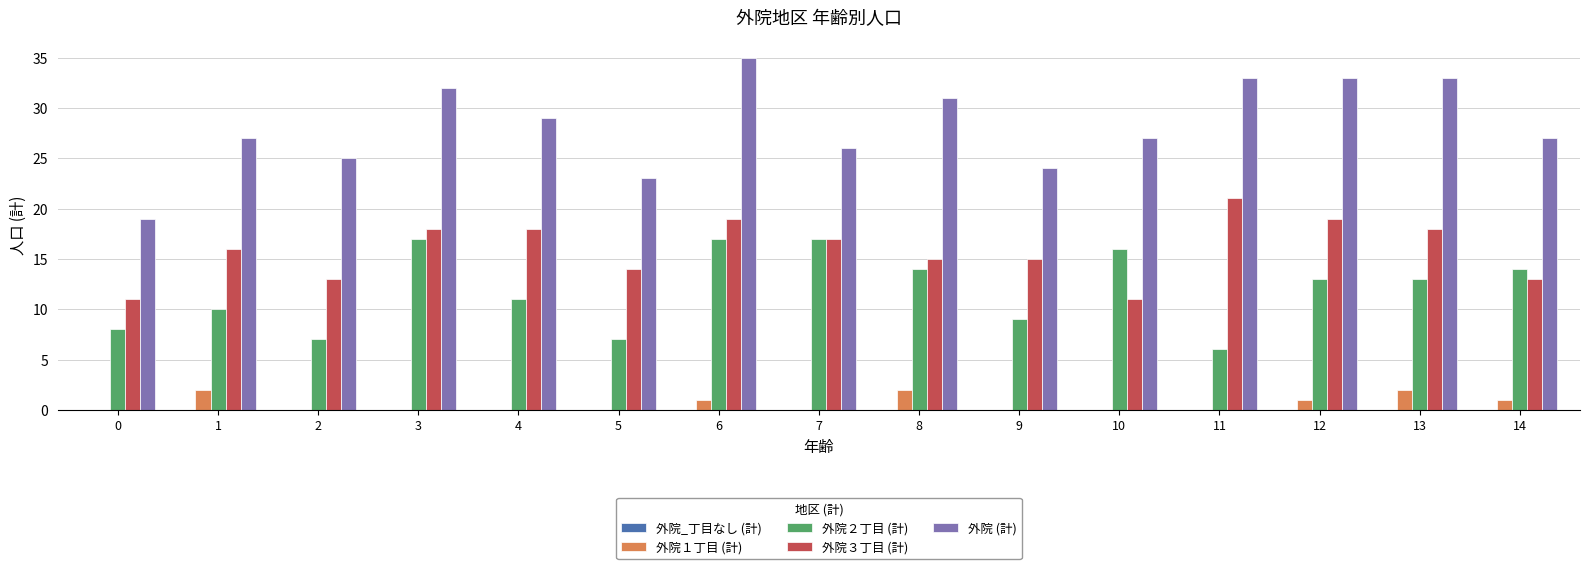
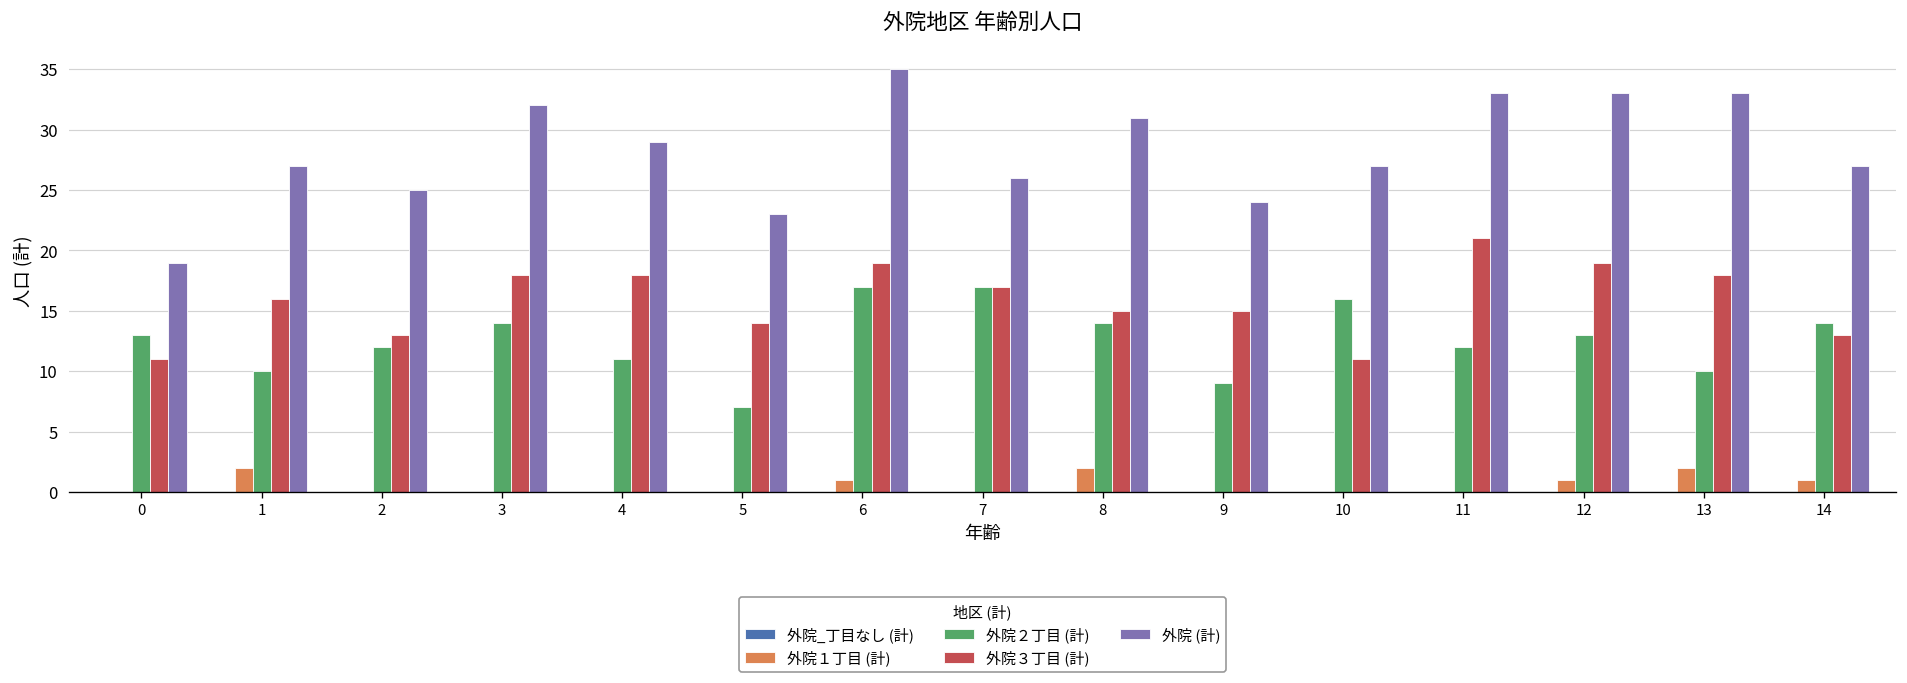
  {
    "外院２丁目 (計)": {
-     "0": 8,
+     "0": 13,
      "1": 10,
-     "2": 7,
-     "3": 17,
+     "2": 12,
+     "3": 14,
      "4": 11,
      "5": 7,
      "6": 17,
      "7": 17,
      "8": 14,
      "9": 9,
      "10": 16,
-     "11": 6,
+     "11": 12,
      "12": 13,
-     "13": 13,
+     "13": 10,
      "14": 14
    }
  }
